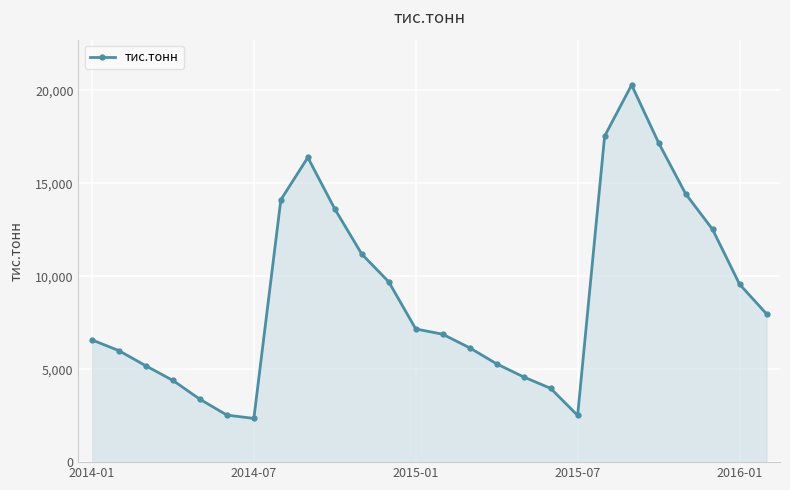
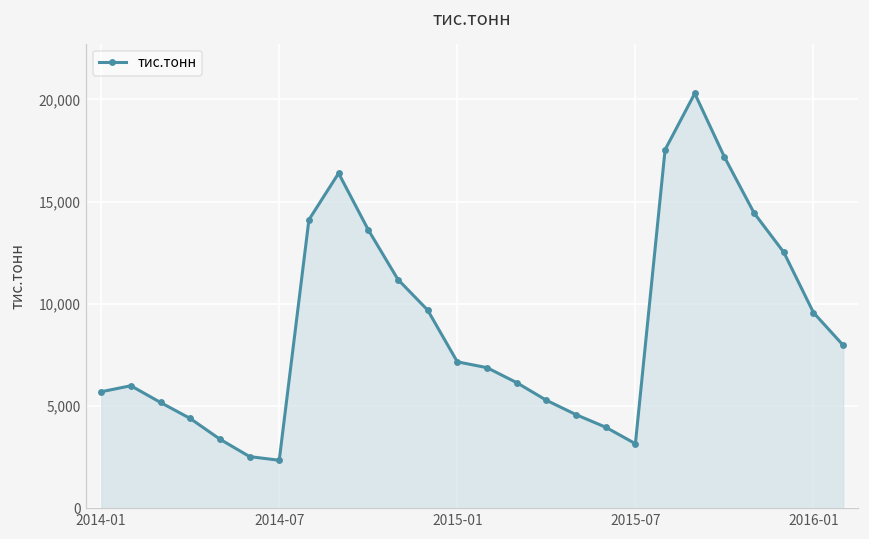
  {
-   "2014-01": "6,600",
+   "2014-01": "5,700",
    "2014-07": "2,400",
    "2015-01": "7,200",
-   "2015-07": "2,500",
+   "2015-07": "3,200",
    "2016-01": "9,600"
  }
